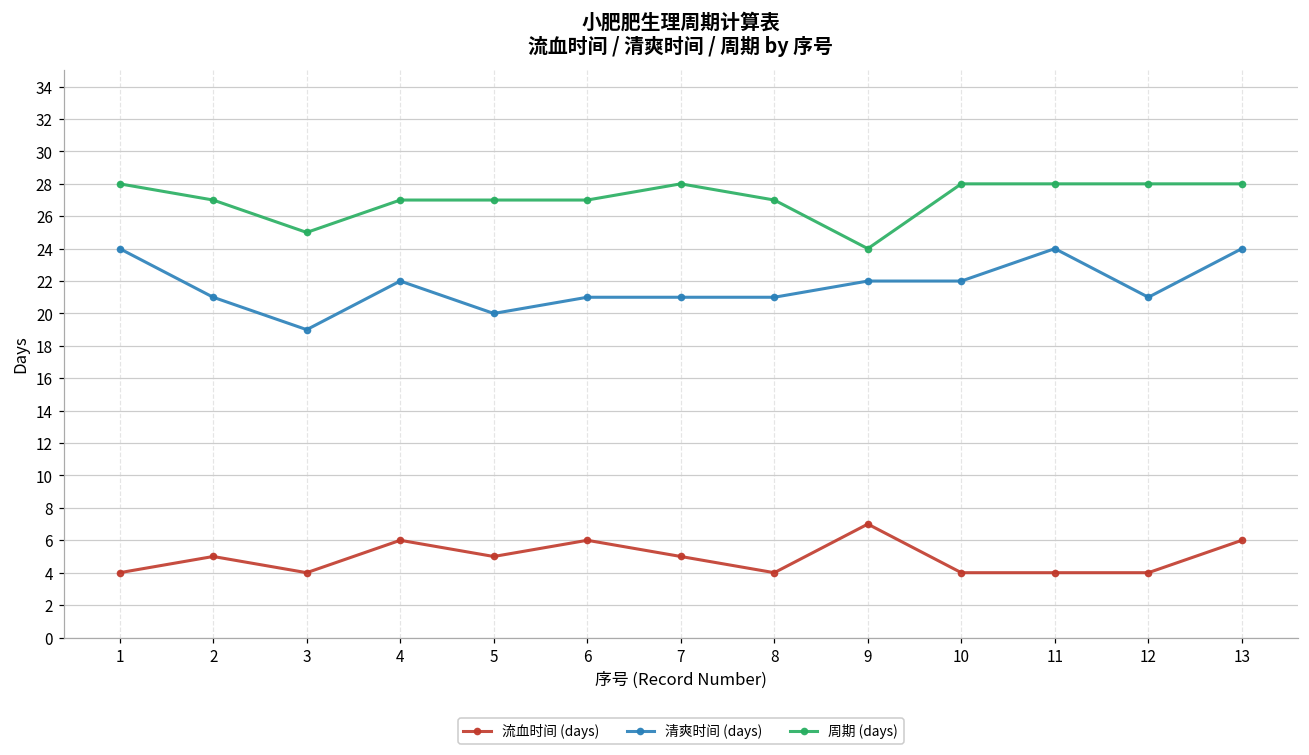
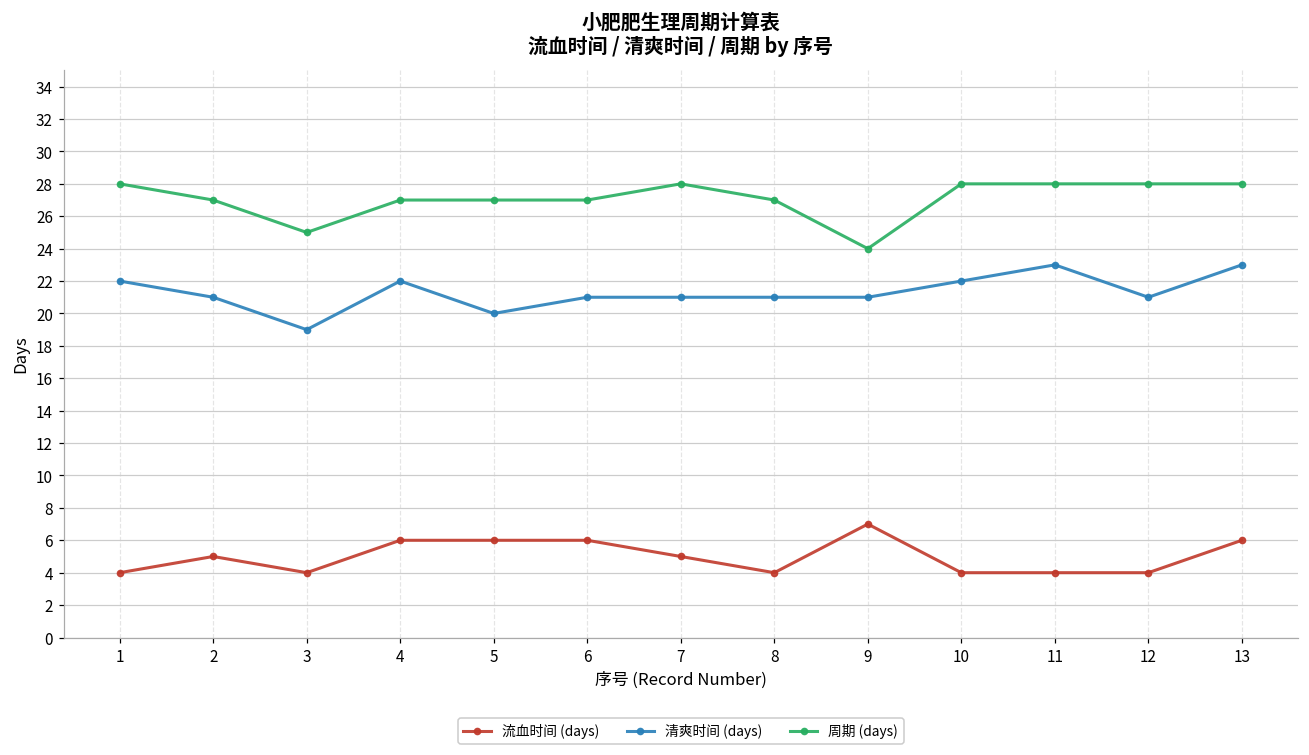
  {
    "流血时间 (days)": {
      "1": 4,
      "2": 5,
      "3": 4,
      "4": 6,
-     "5": 5,
+     "5": 6,
      "6": 6,
      "7": 5,
      "8": 4,
      "9": 7,
      "10": 4,
      "11": 4,
      "12": 4,
      "13": 6
    },
    "清爽时间 (days)": {
-     "1": 24,
+     "1": 22,
      "2": 21,
      "3": 19,
      "4": 22,
      "5": 20,
      "6": 21,
      "7": 21,
      "8": 21,
-     "9": 22,
+     "9": 21,
      "10": 22,
-     "11": 24,
+     "11": 23,
      "12": 21,
-     "13": 24
+     "13": 23
    },
    "周期 (days)": {
      "1": 28,
      "2": 27,
      "3": 25,
      "4": 27,
      "5": 27,
      "6": 27,
      "7": 28,
      "8": 27,
      "9": 24,
      "10": 28,
      "11": 28,
      "12": 28,
      "13": 28
    }
  }
